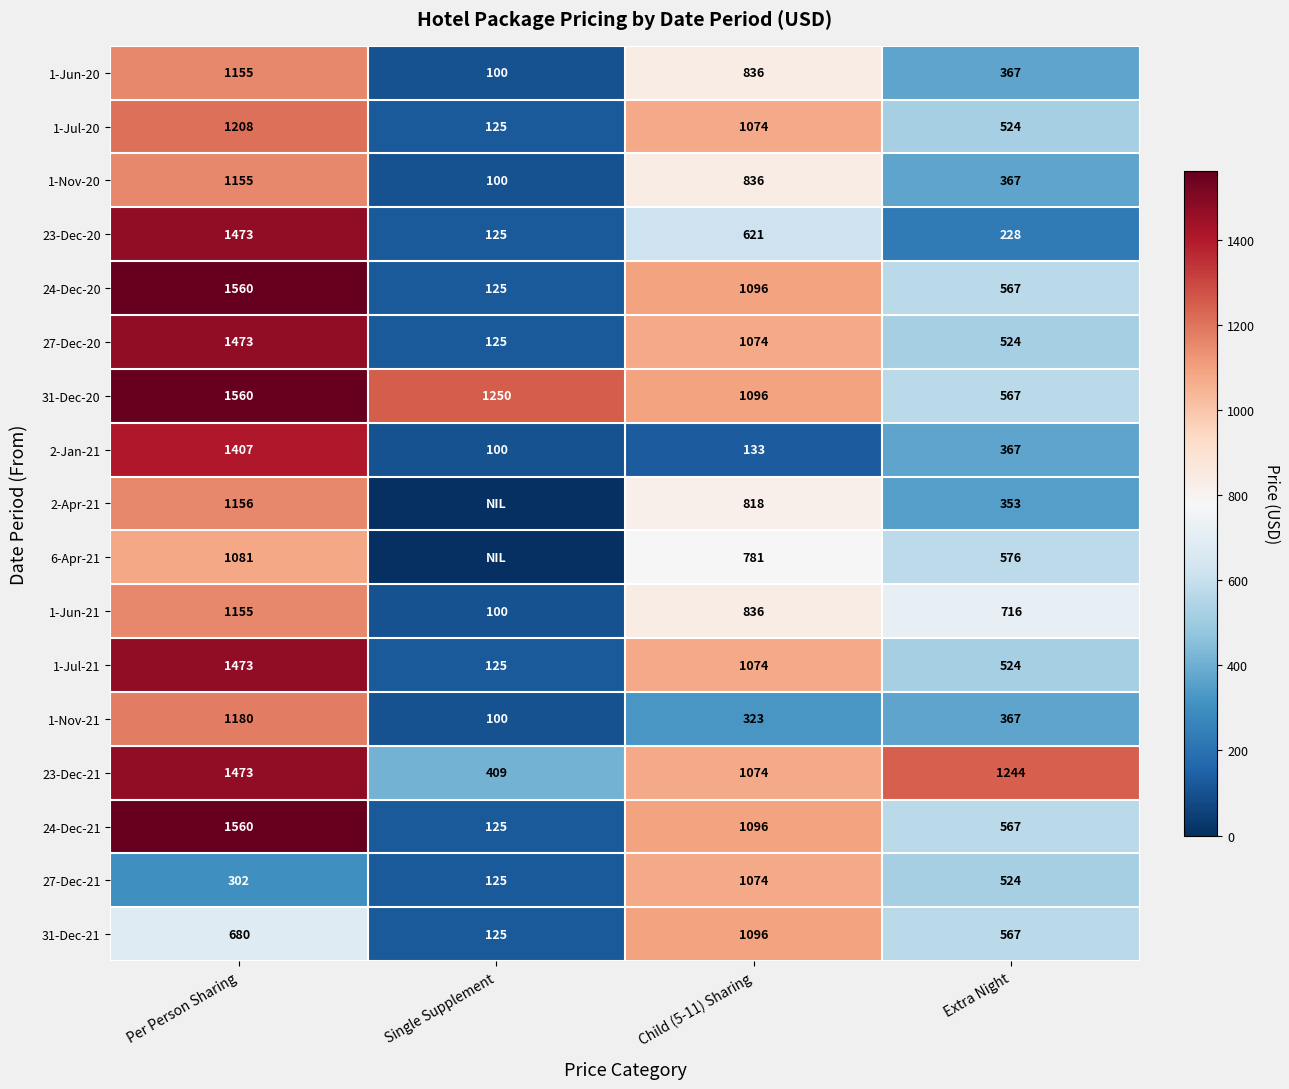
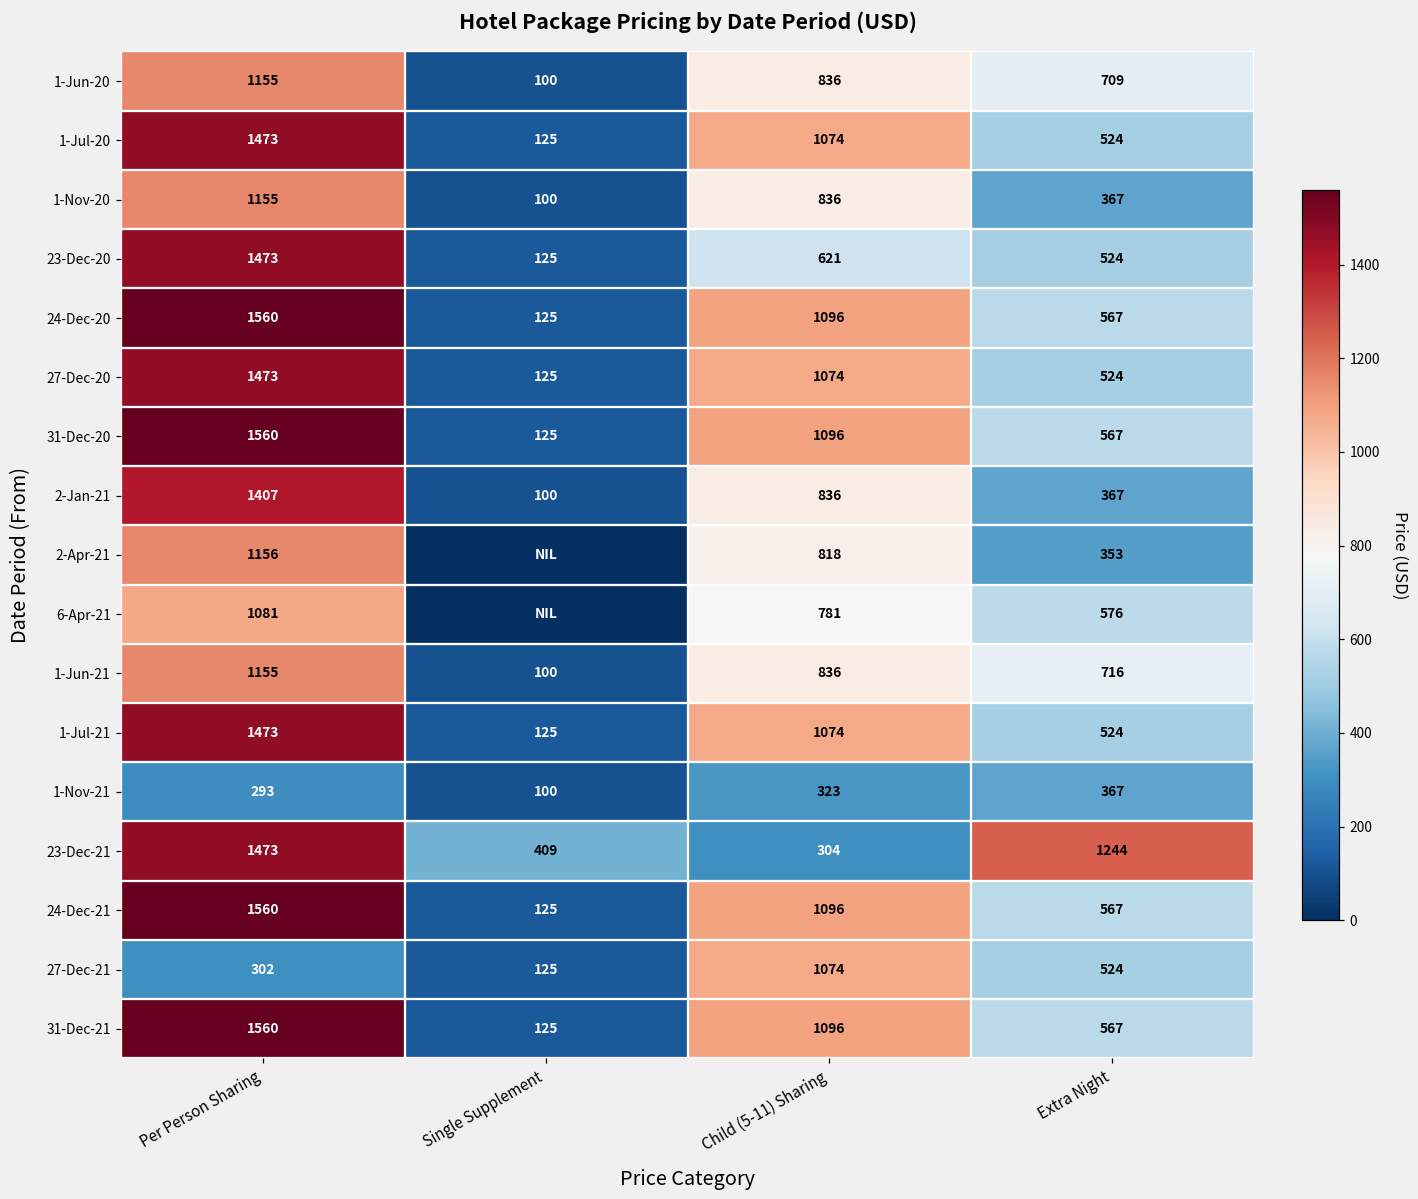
  {
    "1-Jun-20": {
      "Per Person Sharing": 1155,
      "Single Supplement": 100,
      "Child (5-11) Sharing": 836,
-     "Extra Night": 367
+     "Extra Night": 709
    },
    "1-Jul-20": {
-     "Per Person Sharing": 1208,
+     "Per Person Sharing": 1473,
      "Single Supplement": 125,
      "Child (5-11) Sharing": 1074,
      "Extra Night": 524
    },
    "1-Nov-20": {
      "Per Person Sharing": 1155,
      "Single Supplement": 100,
      "Child (5-11) Sharing": 836,
      "Extra Night": 367
    },
    "23-Dec-20": {
      "Per Person Sharing": 1473,
      "Single Supplement": 125,
      "Child (5-11) Sharing": 621,
-     "Extra Night": 228
+     "Extra Night": 524
    },
    "24-Dec-20": {
      "Per Person Sharing": 1560,
      "Single Supplement": 125,
      "Child (5-11) Sharing": 1096,
      "Extra Night": 567
    },
    "27-Dec-20": {
      "Per Person Sharing": 1473,
      "Single Supplement": 125,
      "Child (5-11) Sharing": 1074,
      "Extra Night": 524
    },
    "31-Dec-20": {
      "Per Person Sharing": 1560,
-     "Single Supplement": 1250,
+     "Single Supplement": 125,
      "Child (5-11) Sharing": 1096,
      "Extra Night": 567
    },
    "2-Jan-21": {
      "Per Person Sharing": 1407,
      "Single Supplement": 100,
-     "Child (5-11) Sharing": 133,
+     "Child (5-11) Sharing": 836,
      "Extra Night": 367
    },
    "2-Apr-21": {
      "Per Person Sharing": 1156,
      "Child (5-11) Sharing": 818,
      "Extra Night": 353
    },
    "6-Apr-21": {
      "Per Person Sharing": 1081,
      "Child (5-11) Sharing": 781,
      "Extra Night": 576
    },
    "1-Jun-21": {
      "Per Person Sharing": 1155,
      "Single Supplement": 100,
      "Child (5-11) Sharing": 836,
      "Extra Night": 716
    },
    "1-Jul-21": {
      "Per Person Sharing": 1473,
      "Single Supplement": 125,
      "Child (5-11) Sharing": 1074,
      "Extra Night": 524
    },
    "1-Nov-21": {
-     "Per Person Sharing": 1180,
+     "Per Person Sharing": 293,
      "Single Supplement": 100,
      "Child (5-11) Sharing": 323,
      "Extra Night": 367
    },
    "23-Dec-21": {
      "Per Person Sharing": 1473,
      "Single Supplement": 409,
-     "Child (5-11) Sharing": 1074,
+     "Child (5-11) Sharing": 304,
      "Extra Night": 1244
    },
    "24-Dec-21": {
      "Per Person Sharing": 1560,
      "Single Supplement": 125,
      "Child (5-11) Sharing": 1096,
      "Extra Night": 567
    },
    "27-Dec-21": {
      "Per Person Sharing": 302,
      "Single Supplement": 125,
      "Child (5-11) Sharing": 1074,
      "Extra Night": 524
    },
    "31-Dec-21": {
-     "Per Person Sharing": 680,
+     "Per Person Sharing": 1560,
      "Single Supplement": 125,
      "Child (5-11) Sharing": 1096,
      "Extra Night": 567
    }
  }
